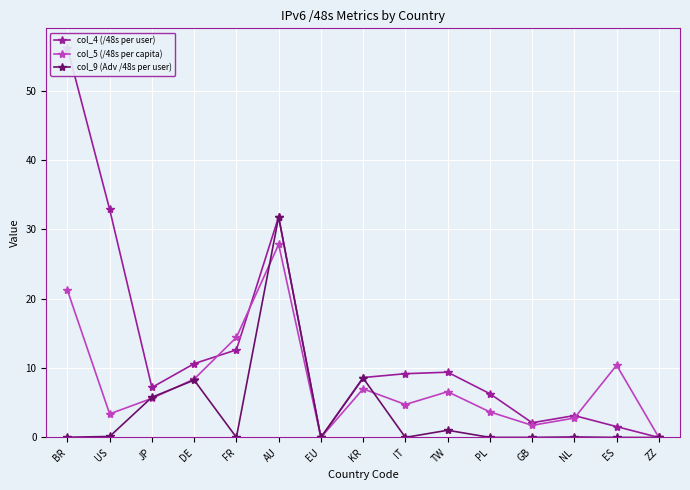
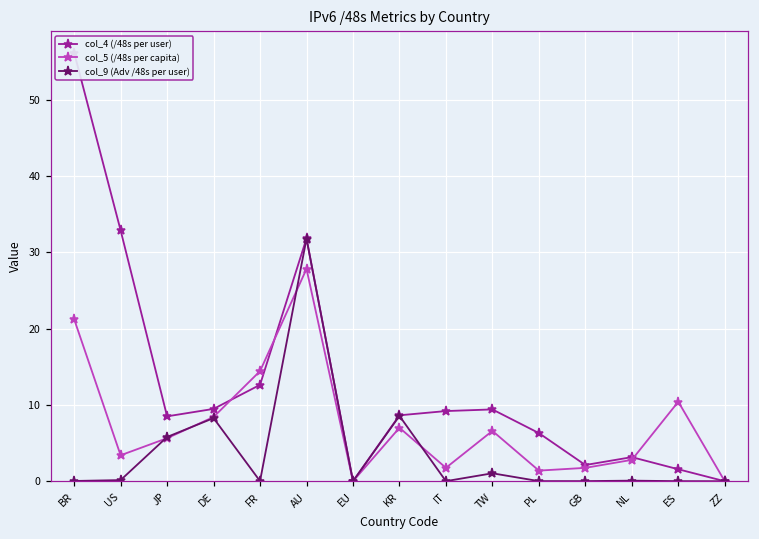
  {
    "col_4 (/48s per user)": {
      "US": 33,
-     "JP": 7,
-     "DE": 11,
+     "JP": 9,
+     "DE": 9,
      "FR": 13,
      "IT": 9,
      "TW": 9,
      "PL": 6,
      "GB": 2,
      "ES": 2
    },
    "col_5 (/48s per capita)": {
      "BR": 21,
      "US": 3,
      "FR": 14,
      "AU": 28,
      "KR": 7,
-     "IT": 5,
+     "IT": 2,
      "TW": 7,
-     "PL": 4,
+     "PL": 1,
      "GB": 2,
      "ES": 10
    },
    "col_9 (Adv /48s per user)": {
      "BR": 0,
      "US": 0,
      "FR": 0,
      "IT": 0,
      "TW": 1,
      "PL": 0,
      "GB": 0,
      "NL": 0,
      "ES": 0
    }
  }
